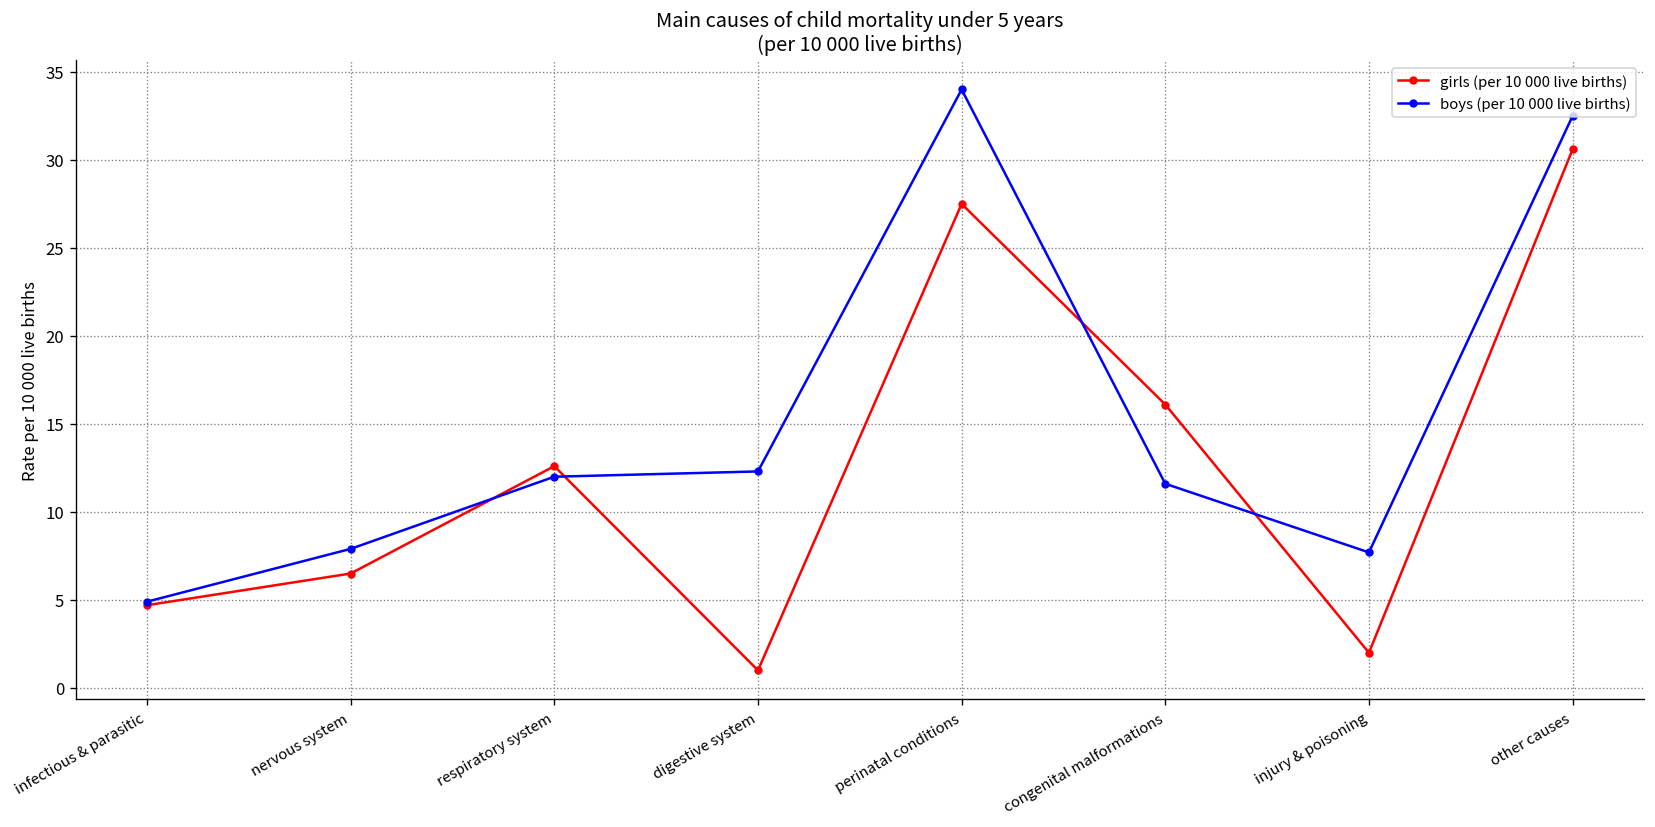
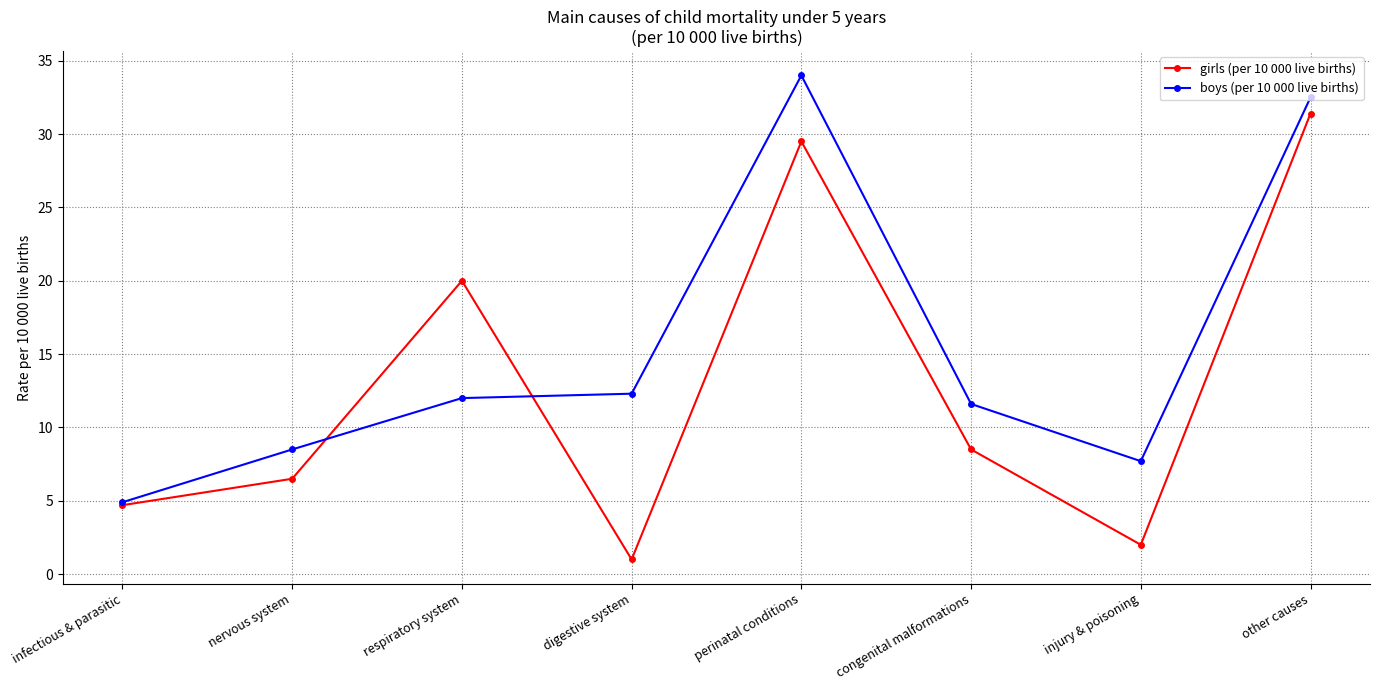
  {
    "girls (per 10 000 live births)": {
      "infectious & parasitic": 4.7,
      "nervous system": 6.5,
-     "respiratory system": 12.6,
+     "respiratory system": 20.0,
      "digestive system": 1.0,
-     "perinatal conditions": 27.5,
-     "congenital malformations": 16.1,
+     "perinatal conditions": 29.5,
+     "congenital malformations": 8.5,
      "injury & poisoning": 2.0,
-     "other causes": 30.6
+     "other causes": 31.4
    },
    "boys (per 10 000 live births)": {
      "infectious & parasitic": 4.9,
-     "nervous system": 7.9,
+     "nervous system": 8.5,
      "respiratory system": 12.0,
      "digestive system": 12.3,
      "perinatal conditions": 34.0,
      "congenital malformations": 11.6,
      "injury & poisoning": 7.7
    }
  }
